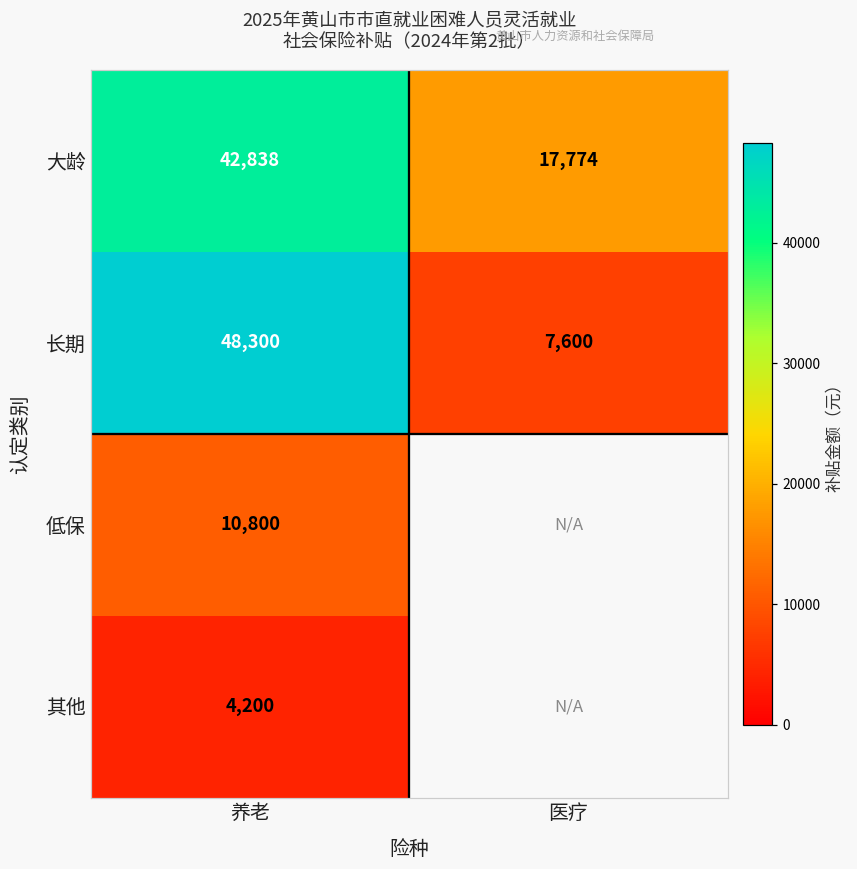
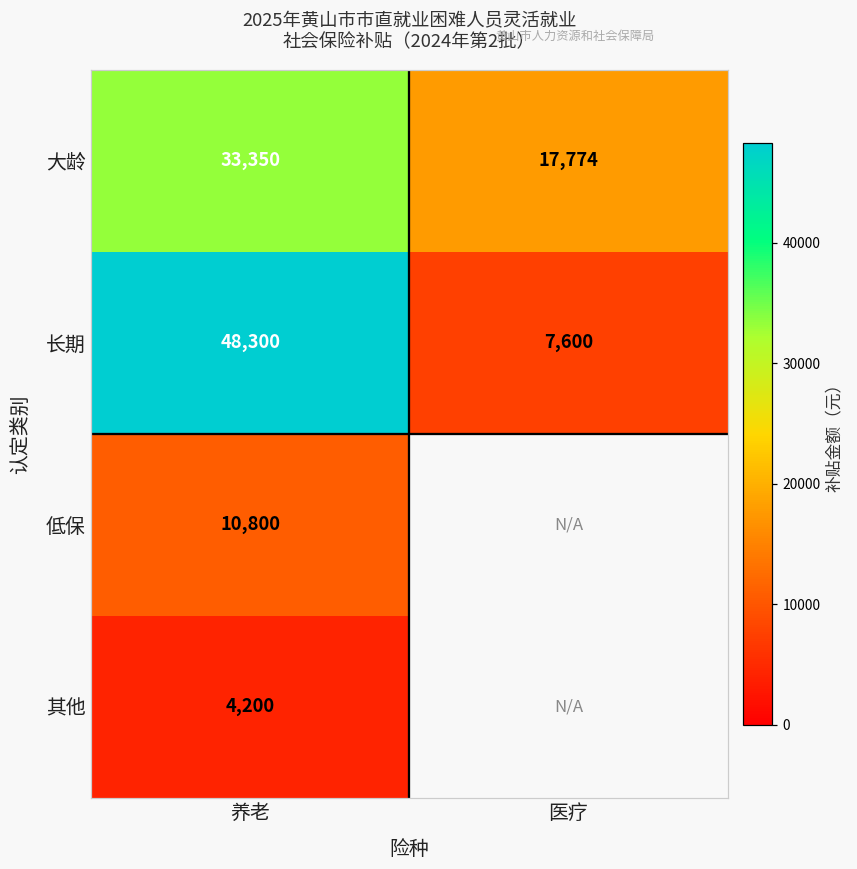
  {
    "大龄": {
-     "养老": "42,838",
+     "养老": "33,350",
      "医疗": "17,774"
    },
    "长期": {
      "养老": "48,300",
      "医疗": "7,600"
    },
    "低保": {
      "养老": "10,800"
    },
    "其他": {
      "养老": "4,200"
    }
  }
